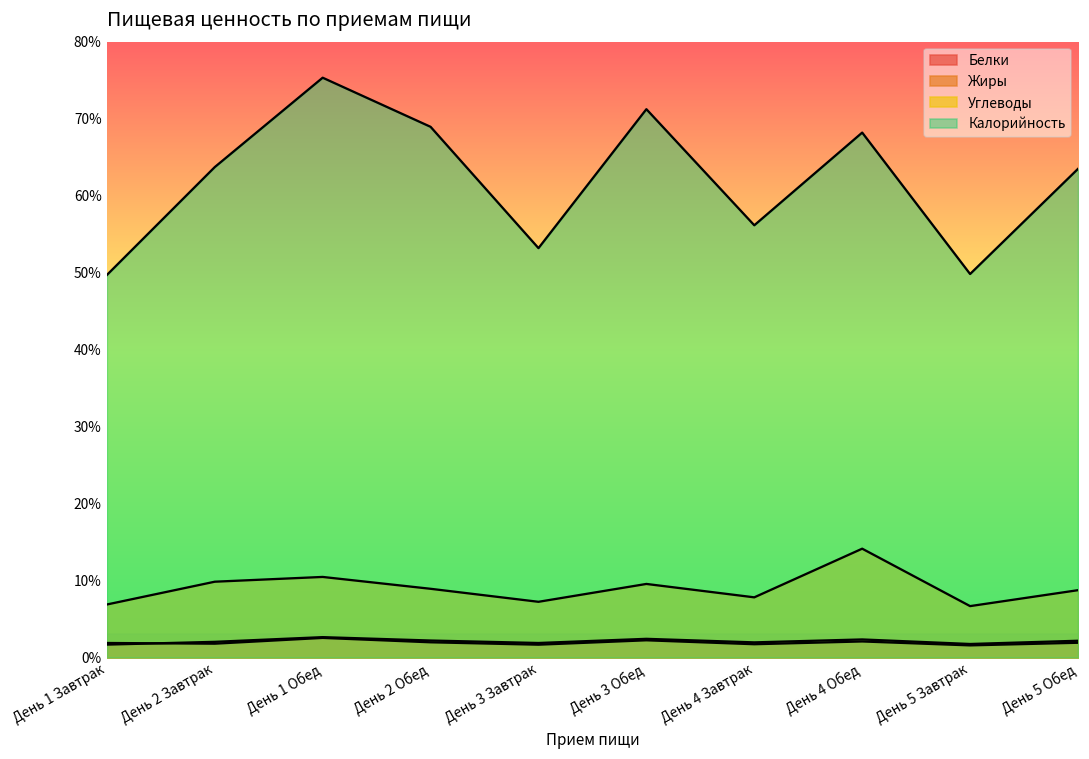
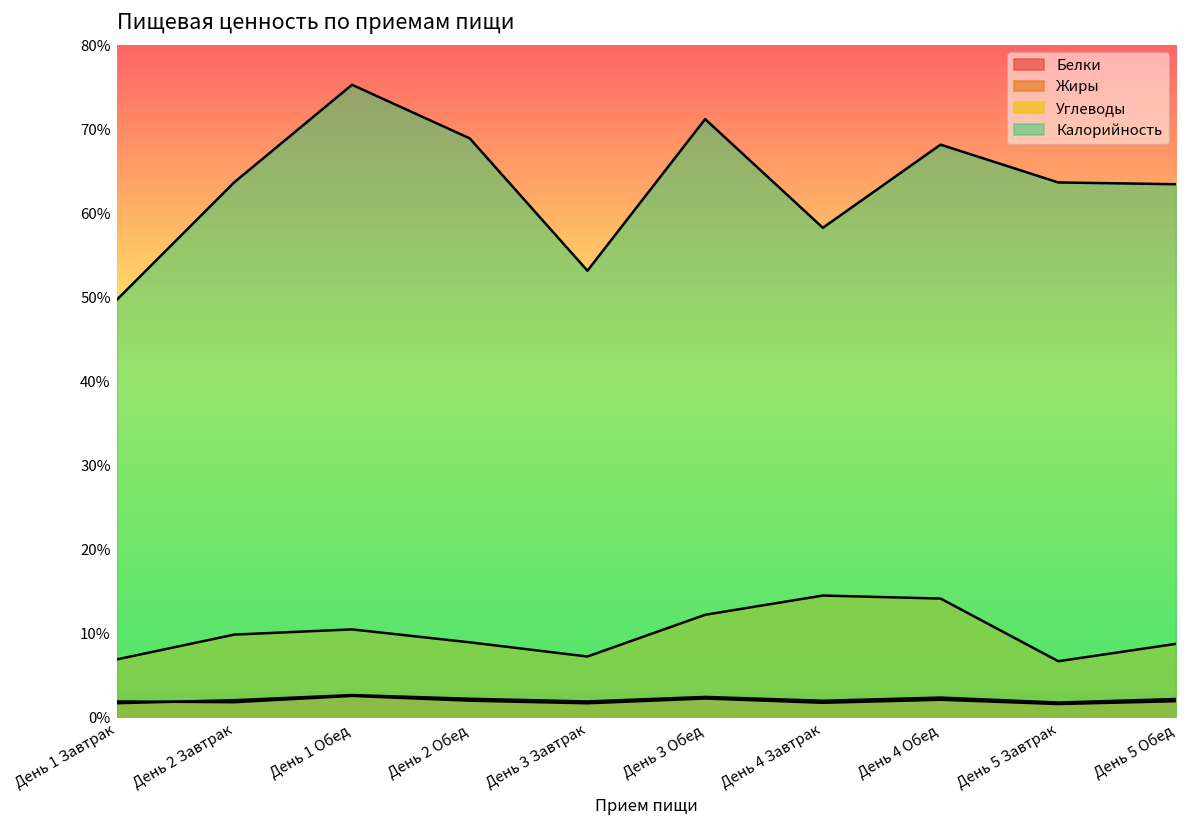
  {
    "Углеводы": {
      "День 1 Завтрак": "7%",
      "День 2 Завтрак": "10%",
      "День 1 Обед": "10%",
      "День 2 Обед": "9%",
      "День 3 Завтрак": "7%",
-     "День 3 Обед": "10%",
-     "День 4 Завтрак": "8%",
+     "День 3 Обед": "12%",
+     "День 4 Завтрак": "15%",
      "День 4 Обед": "14%",
      "День 5 Завтрак": "7%",
      "День 5 Обед": "9%"
    },
    "Калорийность": {
      "День 1 Завтрак": "50%",
      "День 2 Завтрак": "64%",
      "День 1 Обед": "75%",
      "День 2 Обед": "69%",
      "День 3 Завтрак": "53%",
      "День 3 Обед": "71%",
-     "День 4 Завтрак": "56%",
+     "День 4 Завтрак": "58%",
      "День 4 Обед": "68%",
-     "День 5 Завтрак": "50%",
+     "День 5 Завтрак": "64%",
      "День 5 Обед": "63%"
    }
  }
